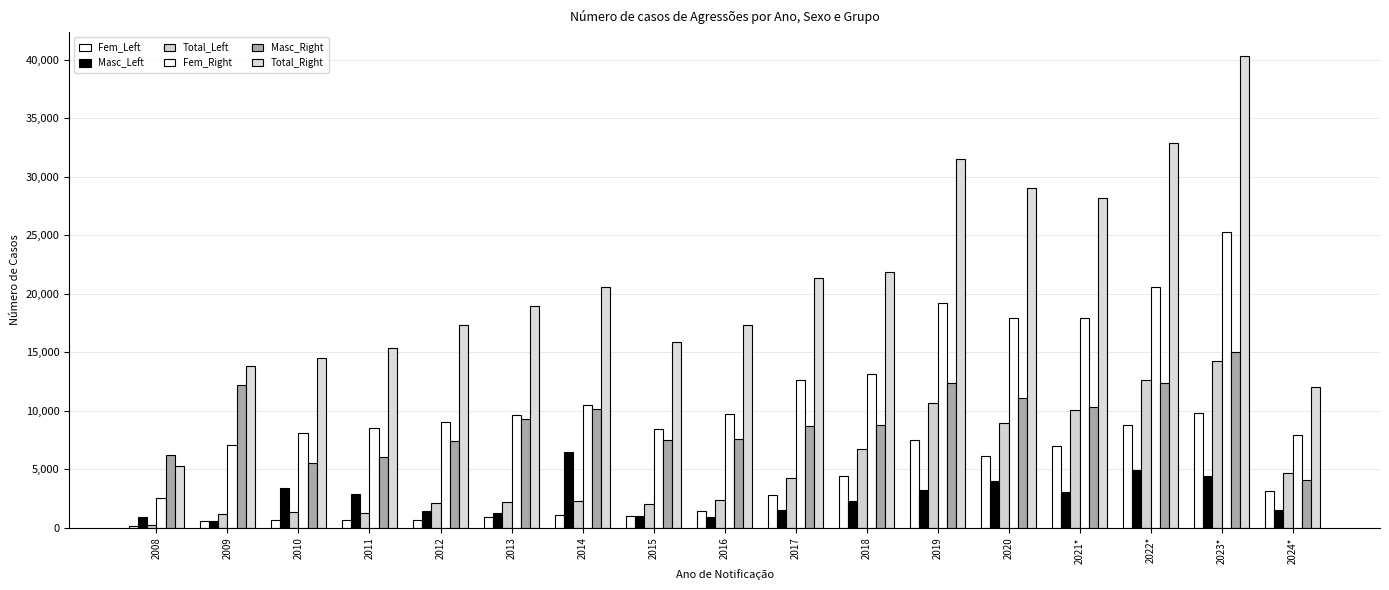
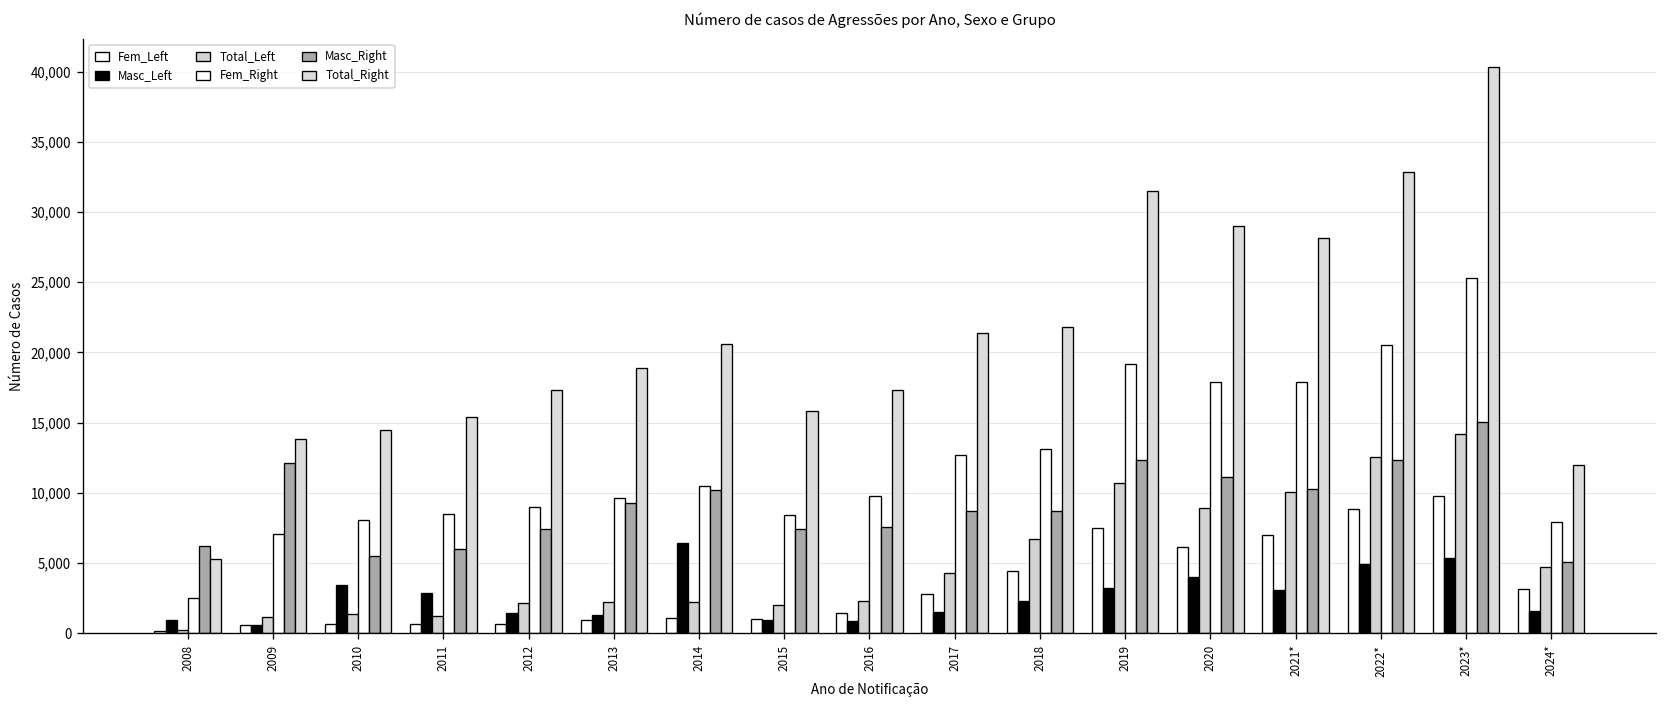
  {
    "Masc_Left": {
      "2008": "900",
      "2009": "600",
      "2010": "3,400",
      "2011": "2,800",
      "2012": "1,400",
      "2013": "1,300",
      "2014": "6,400",
      "2015": "1,000",
      "2016": "900",
      "2017": "1,500",
      "2018": "2,300",
      "2019": "3,200",
      "2020": "4,000",
      "2021*": "3,100",
      "2022*": "4,900",
-     "2023*": "4,400",
+     "2023*": "5,400",
      "2024*": "1,500"
    },
    "Masc_Right": {
      "2008": "6,200",
      "2009": "12,200",
      "2010": "5,500",
      "2011": "6,000",
      "2012": "7,400",
      "2013": "9,300",
      "2014": "10,200",
      "2015": "7,500",
      "2016": "7,500",
      "2017": "8,700",
      "2018": "8,700",
      "2019": "12,300",
      "2020": "11,100",
      "2021*": "10,300",
      "2022*": "12,300",
      "2023*": "15,000",
-     "2024*": "4,100"
+     "2024*": "5,000"
    }
  }
